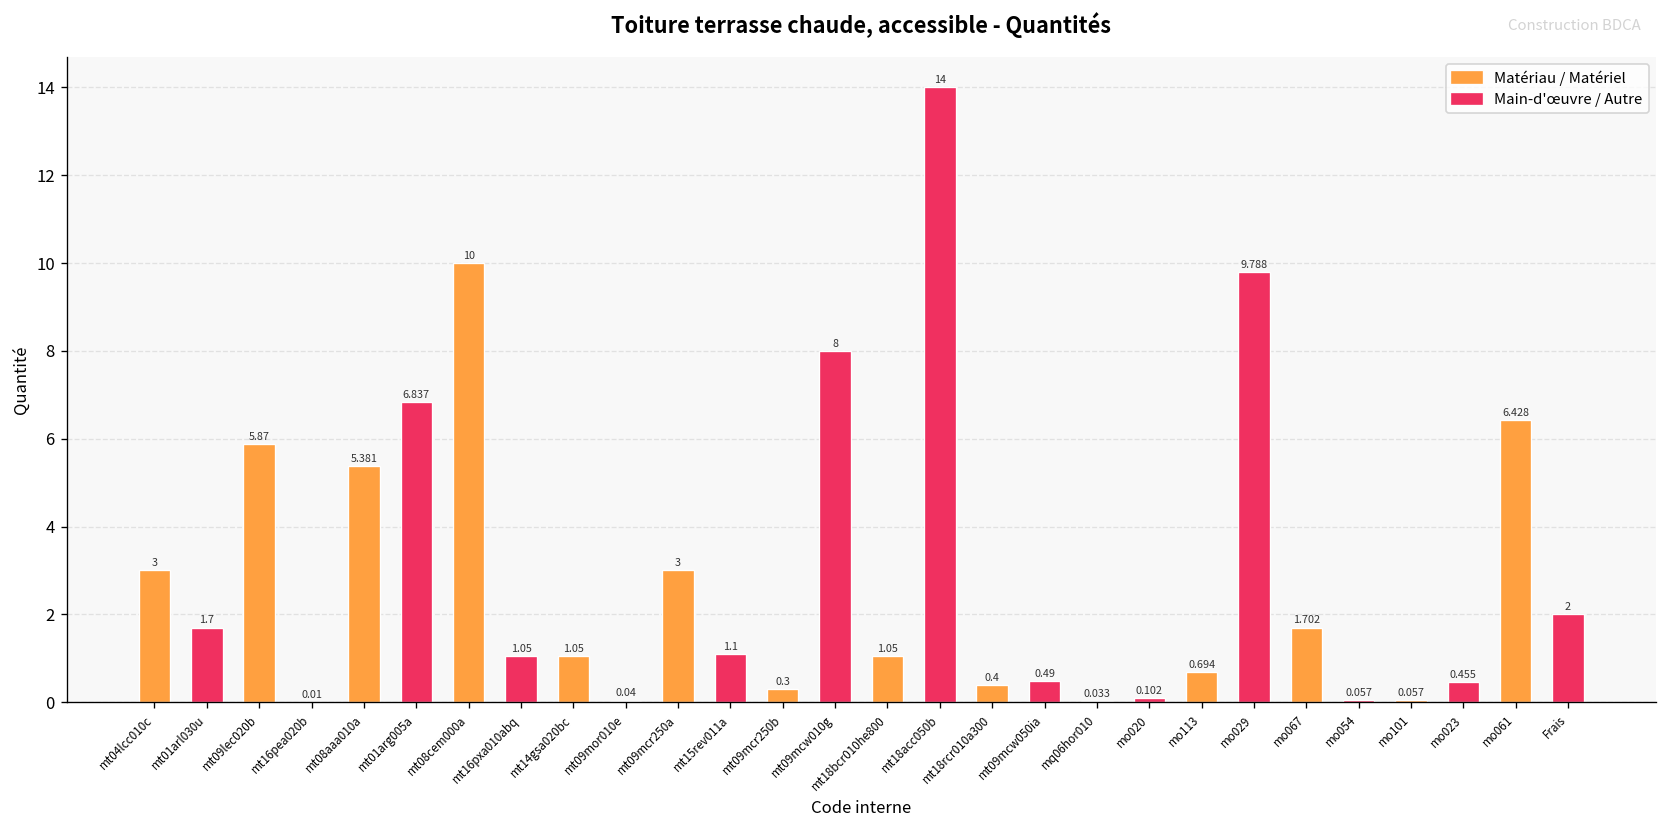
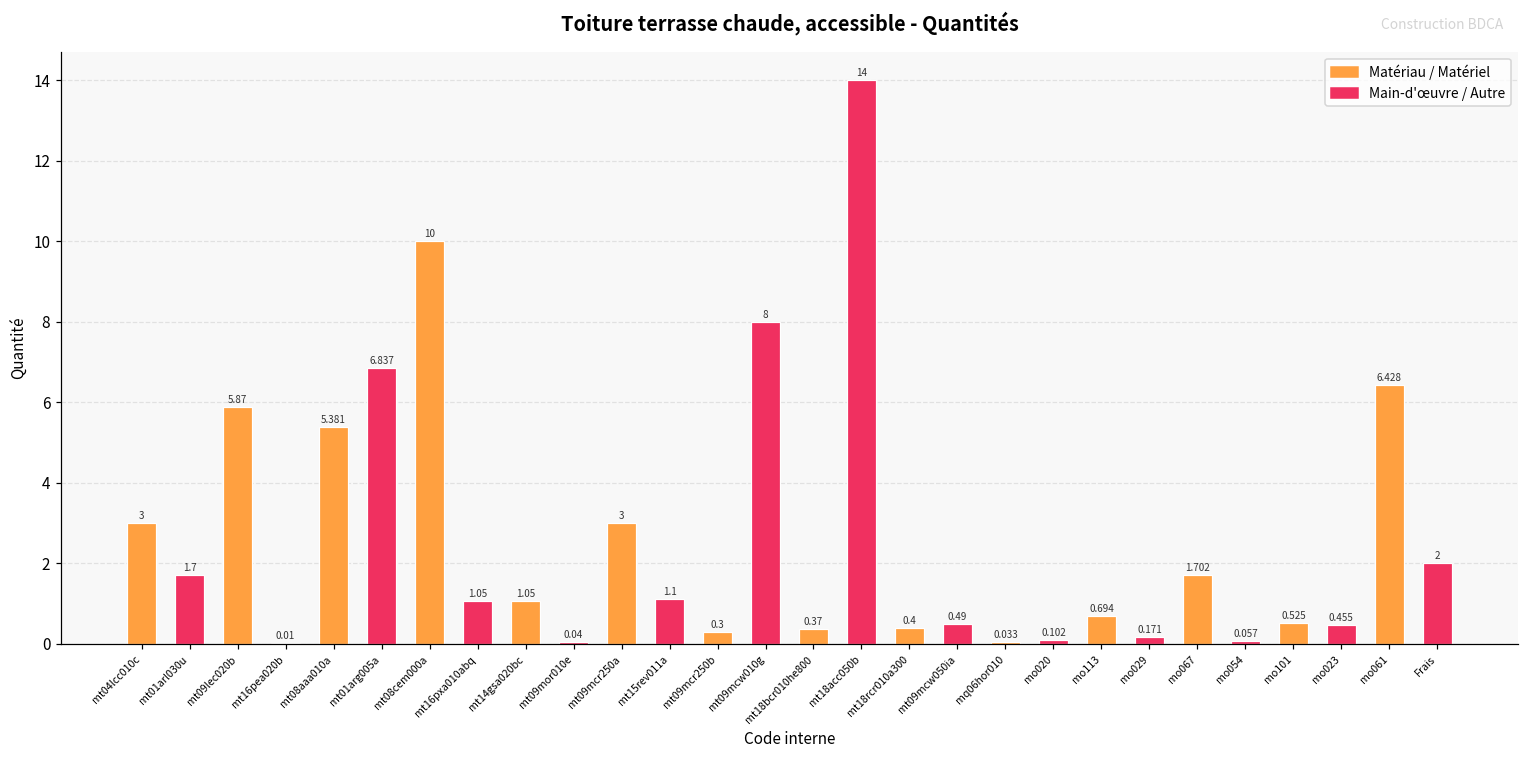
  {
    "mt04lcc010c": 3,
    "mt01arl030u": 1.7,
    "mt09lec020b": 5.87,
    "mt16pea020b": 0.01,
    "mt08aaa010a": 5.381,
    "mt01arg005a": 6.837,
    "mt08cem000a": 10,
    "mt16pxa010abq": 1.05,
    "mt14gsa020bc": 1.05,
    "mt09mor010e": 0.04,
    "mt09mcr250a": 3,
    "mt15rev011a": 1.1,
    "mt09mcr250b": 0.3,
    "mt09mcw010g": 8,
-   "mt18bcr010he800": 1.05,
+   "mt18bcr010he800": 0.37,
    "mt18acc050b": 14,
    "mt18rcr010a300": 0.4,
    "mt09mcw050ia": 0.49,
    "mq06hor010": 0.033,
    "mo020": 0.102,
    "mo113": 0.694,
-   "mo029": 9.788,
+   "mo029": 0.171,
    "mo067": 1.702,
    "mo054": 0.057,
-   "mo101": 0.057,
+   "mo101": 0.525,
    "mo023": 0.455,
    "mo061": 6.428,
    "Frais": 2
  }
